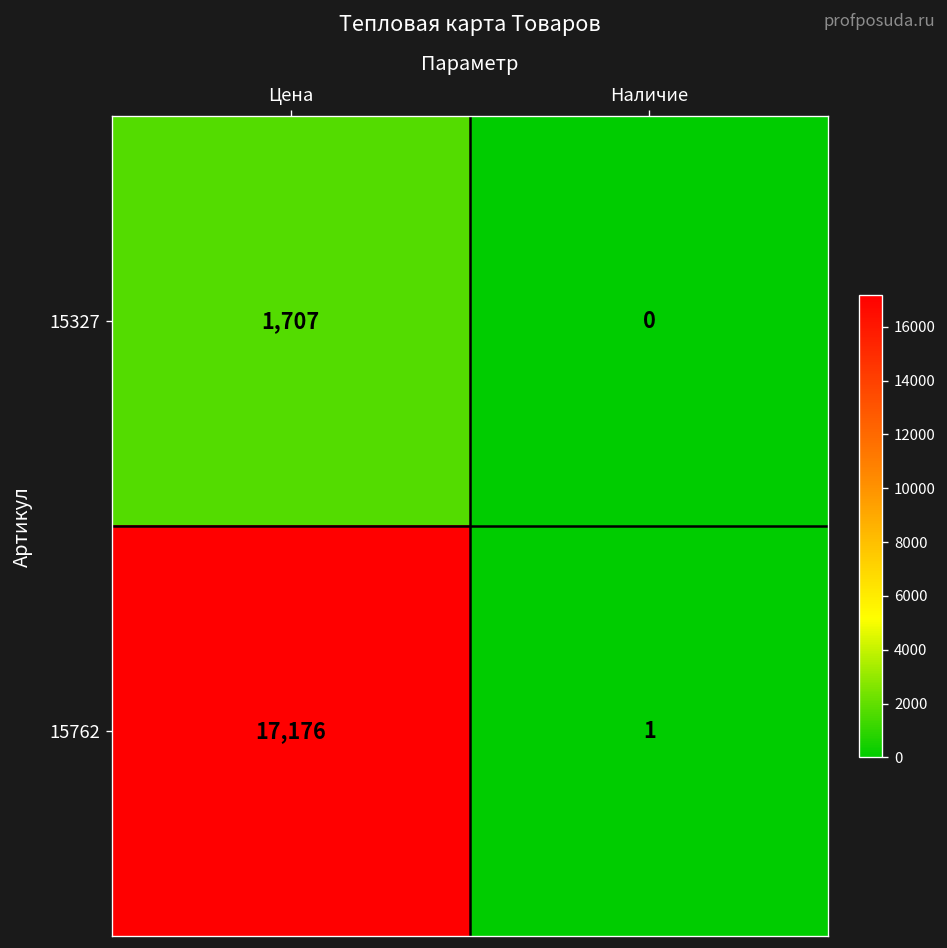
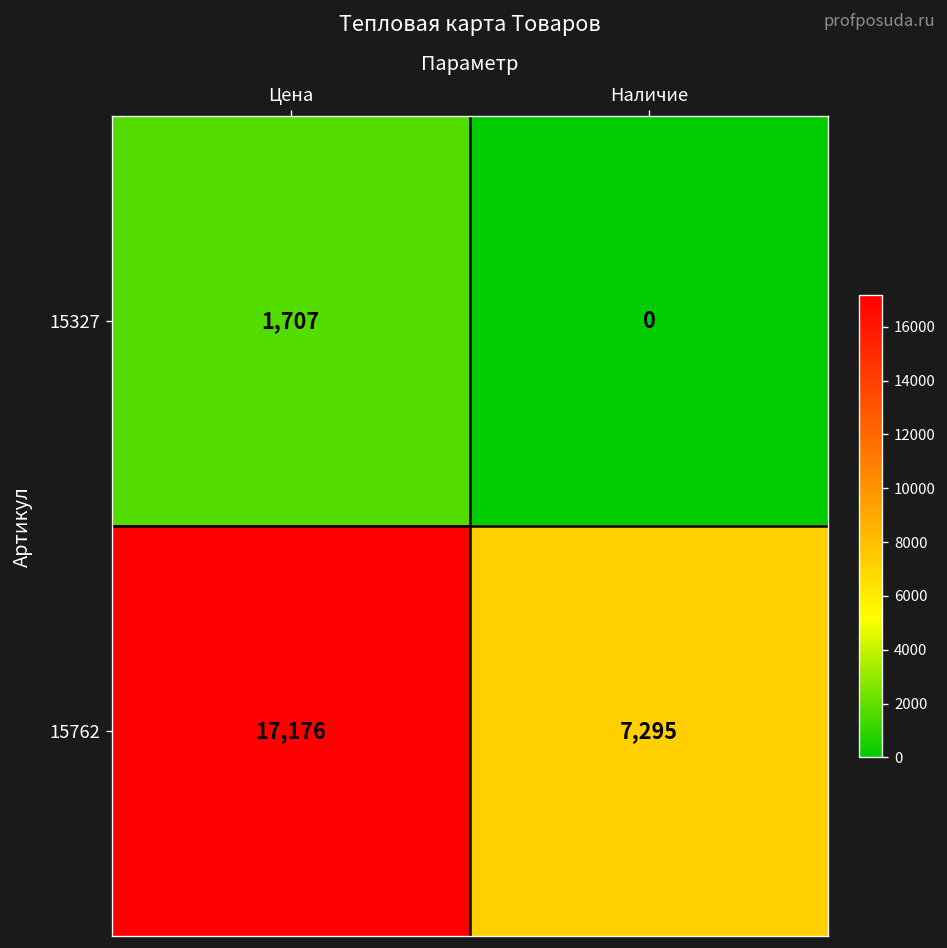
  {
    "15327": {
      "Цена": "1,707",
      "Наличие": "0"
    },
    "15762": {
      "Цена": "17,176",
-     "Наличие": "1"
+     "Наличие": "7,295"
    }
  }
